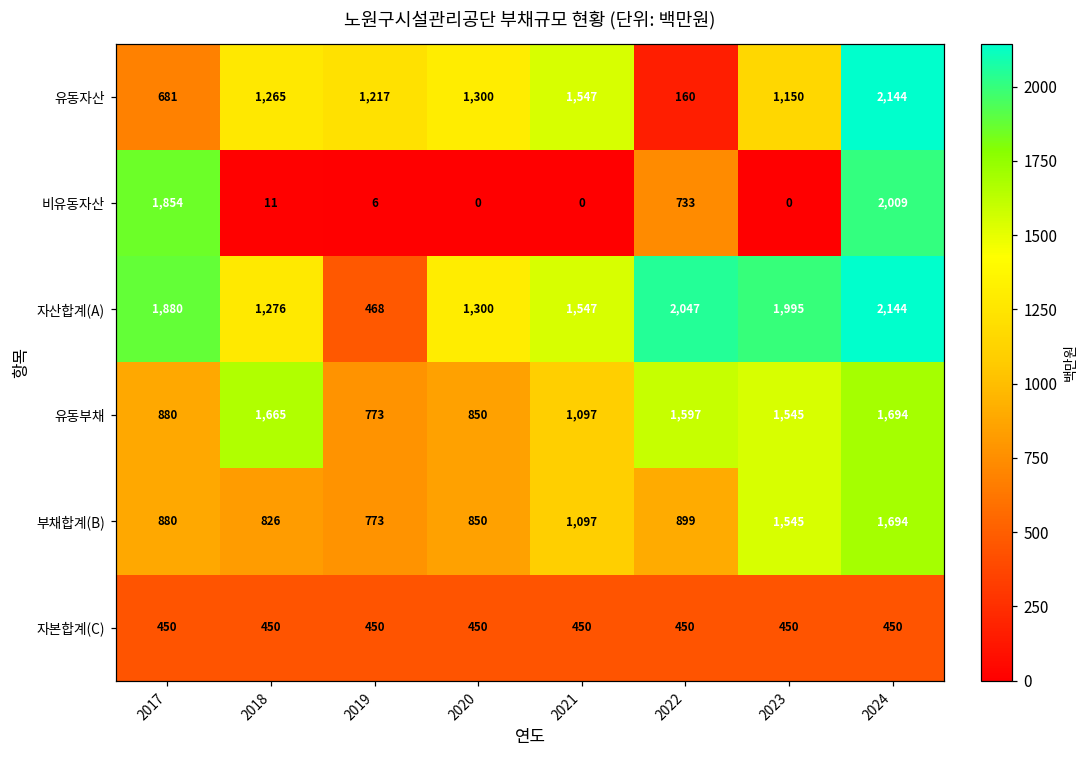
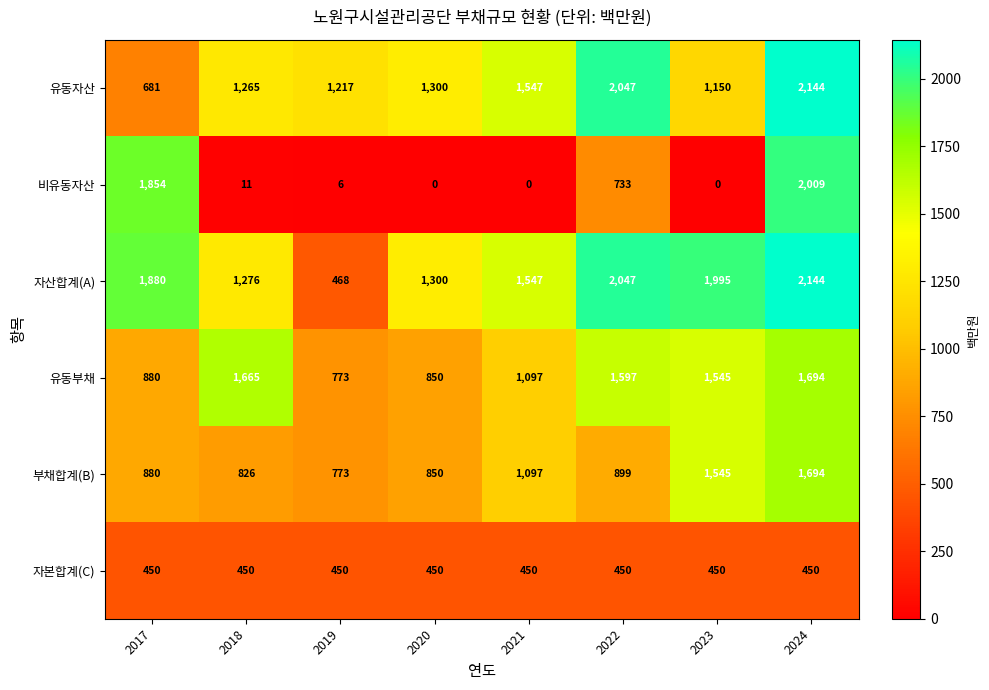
  {
    "유동자산": {
      "2017": "681",
      "2018": "1,265",
      "2019": "1,217",
      "2020": "1,300",
      "2021": "1,547",
-     "2022": "160",
+     "2022": "2,047",
      "2023": "1,150",
      "2024": "2,144"
    },
    "비유동자산": {
      "2017": "1,854",
      "2018": "11",
      "2019": "6",
      "2020": "0",
      "2021": "0",
      "2022": "733",
      "2023": "0",
      "2024": "2,009"
    },
    "자산합계(A)": {
      "2017": "1,880",
      "2018": "1,276",
      "2019": "468",
      "2020": "1,300",
      "2021": "1,547",
      "2022": "2,047",
      "2023": "1,995",
      "2024": "2,144"
    },
    "유동부채": {
      "2017": "880",
      "2018": "1,665",
      "2019": "773",
      "2020": "850",
      "2021": "1,097",
      "2022": "1,597",
      "2023": "1,545",
      "2024": "1,694"
    },
    "부채합계(B)": {
      "2017": "880",
      "2018": "826",
      "2019": "773",
      "2020": "850",
      "2021": "1,097",
      "2022": "899",
      "2023": "1,545",
      "2024": "1,694"
    },
    "자본합계(C)": {
      "2017": "450",
      "2018": "450",
      "2019": "450",
      "2020": "450",
      "2021": "450",
      "2022": "450",
      "2023": "450",
      "2024": "450"
    }
  }
